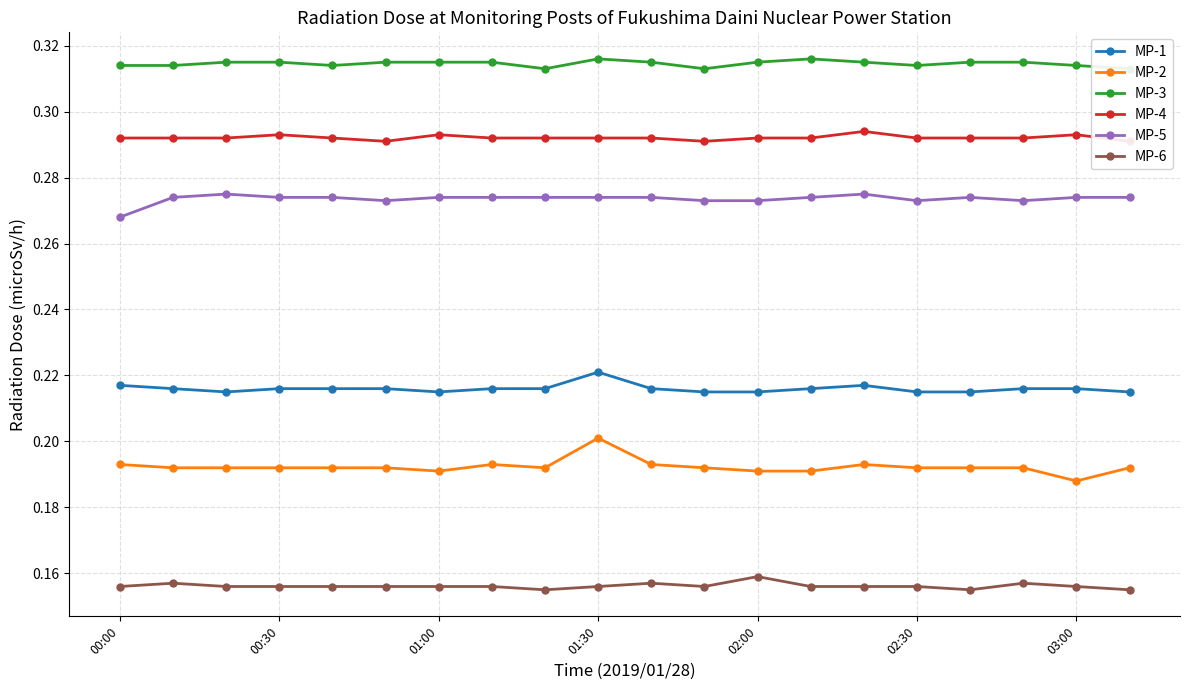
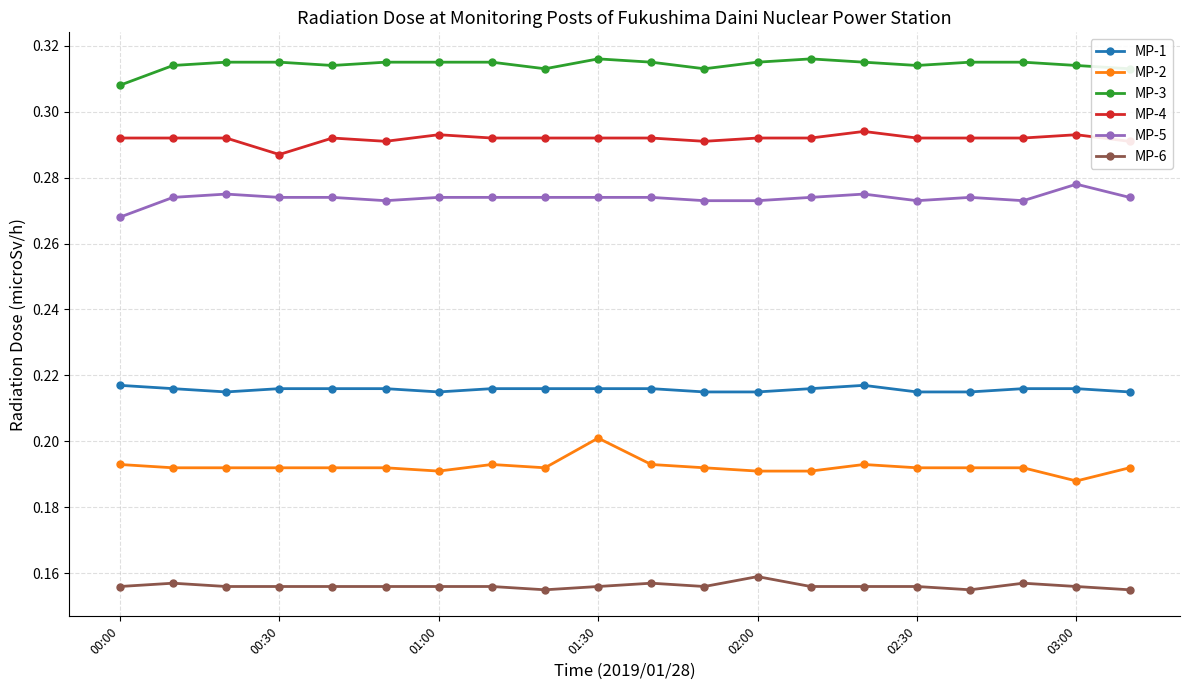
  {
    "MP-1": {
      "00:00": 0.217,
      "00:30": 0.216,
      "01:00": 0.215,
-     "01:30": 0.221,
+     "01:30": 0.216,
      "02:00": 0.215,
      "02:30": 0.215,
      "03:00": 0.216
    },
    "MP-2": {
      "00:00": 0.193,
      "00:30": 0.192,
      "01:00": 0.191,
      "01:30": 0.201,
      "02:00": 0.191,
      "02:30": 0.192,
      "03:00": 0.188
    },
    "MP-3": {
-     "00:00": 0.314,
+     "00:00": 0.308,
      "00:30": 0.315,
      "01:00": 0.315,
      "01:30": 0.316,
      "02:00": 0.315,
      "02:30": 0.314,
      "03:00": 0.314
    },
    "MP-4": {
      "00:00": 0.292,
-     "00:30": 0.293,
+     "00:30": 0.287,
      "01:00": 0.293,
      "01:30": 0.292,
      "02:00": 0.292,
      "02:30": 0.292,
      "03:00": 0.293
    },
    "MP-5": {
      "00:00": 0.268,
      "00:30": 0.274,
      "01:00": 0.274,
      "01:30": 0.274,
      "02:00": 0.273,
      "02:30": 0.273,
-     "03:00": 0.274
+     "03:00": 0.278
    },
    "MP-6": {
      "00:00": 0.156,
      "00:30": 0.156,
      "01:00": 0.156,
      "01:30": 0.156,
      "02:00": 0.159,
      "02:30": 0.156,
      "03:00": 0.156
    }
  }
